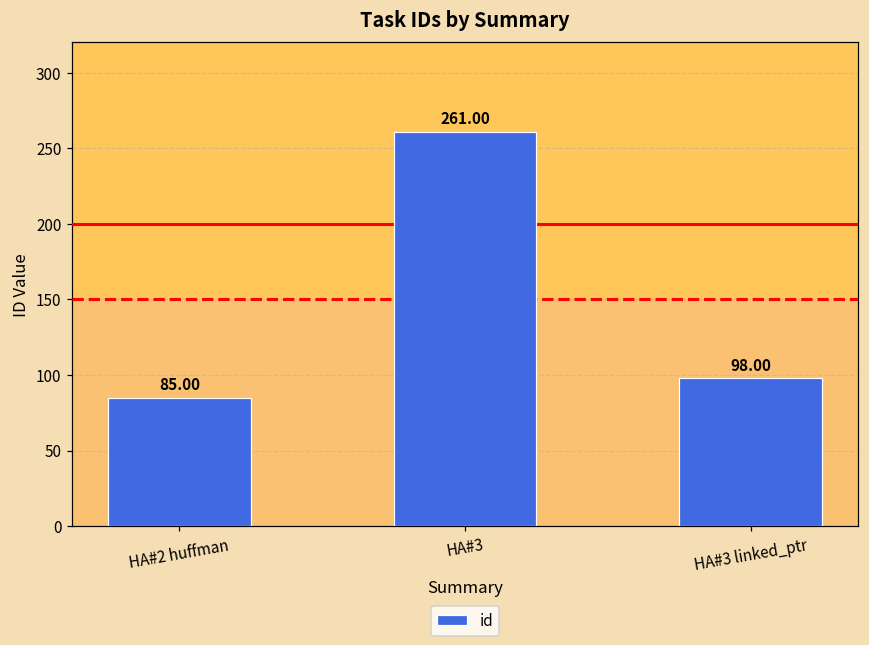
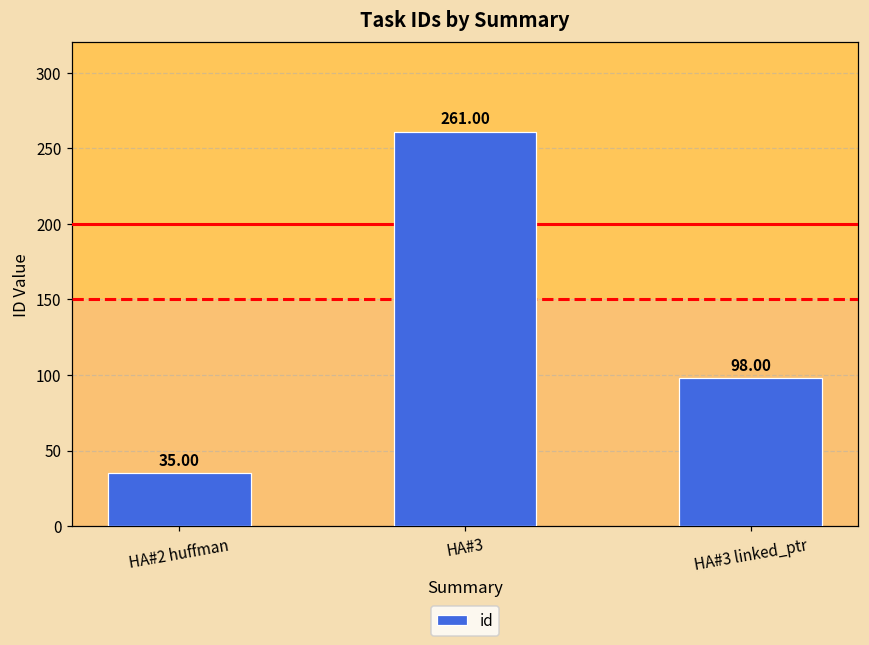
  {
-   "HA#2 huffman": 85.00,
+   "HA#2 huffman": 35.00,
    "HA#3": 261.00,
    "HA#3 linked_ptr": 98.00
  }
